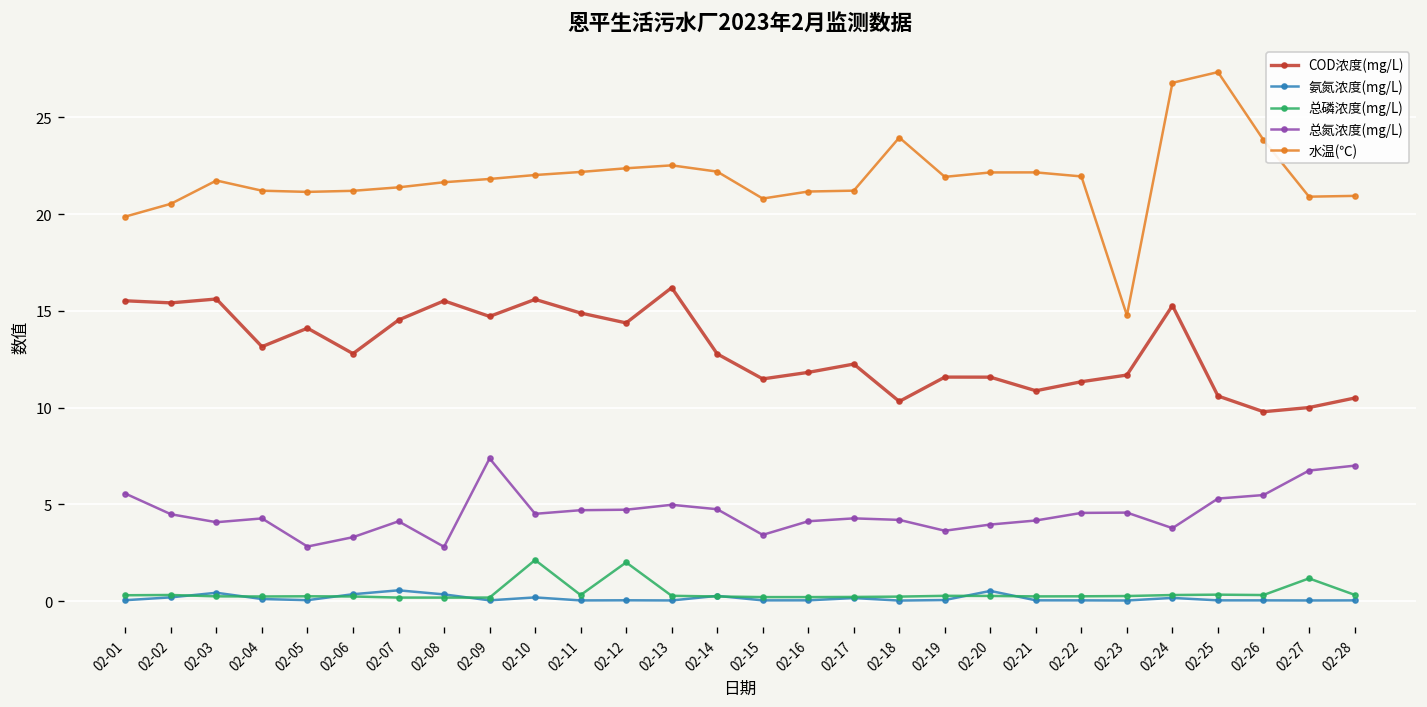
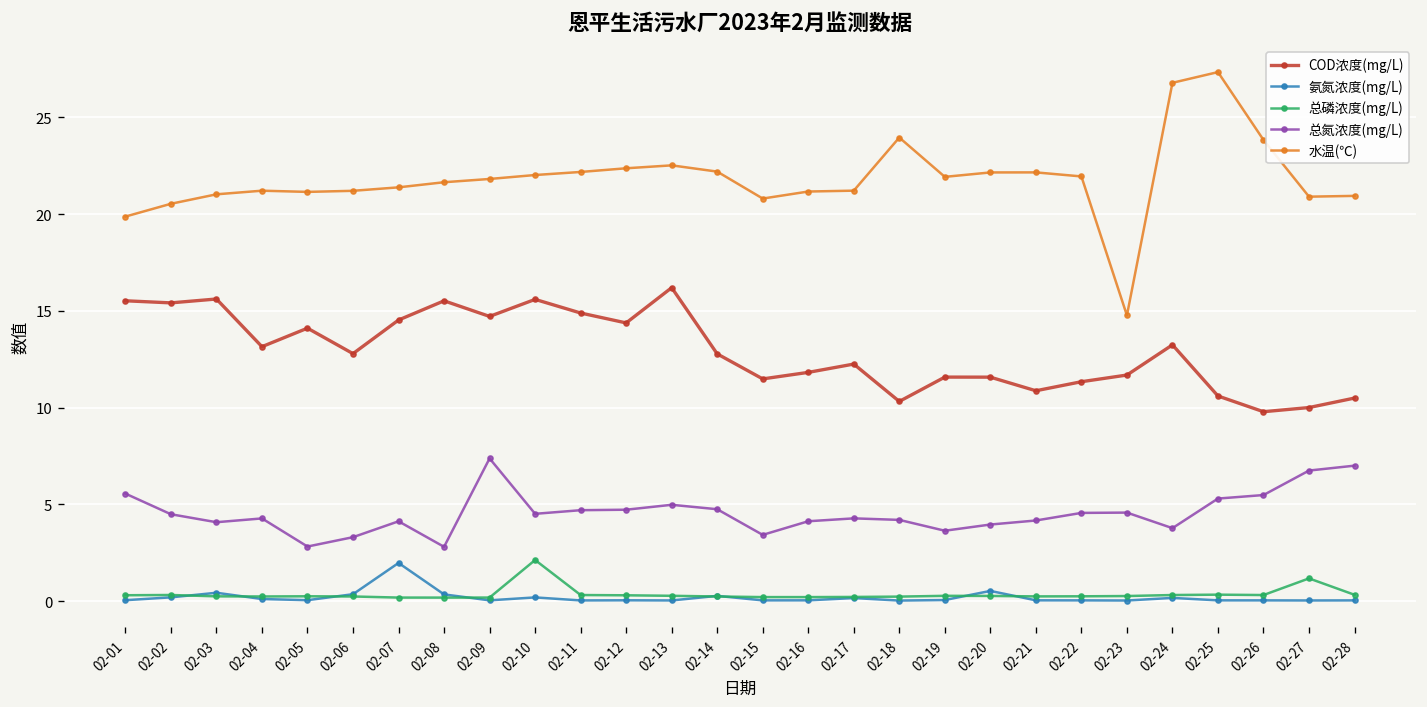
  {
    "COD浓度(mg/L)": {
      "02-01": 15.5,
      "02-02": 15.4,
      "02-03": 15.6,
      "02-04": 13.1,
      "02-05": 14.1,
      "02-06": 12.8,
      "02-07": 14.5,
      "02-08": 15.5,
      "02-09": 14.7,
      "02-10": 15.6,
      "02-11": 14.9,
      "02-12": 14.4,
      "02-13": 16.2,
      "02-14": 12.8,
      "02-15": 11.5,
      "02-16": 11.8,
      "02-17": 12.2,
      "02-18": 10.3,
      "02-19": 11.6,
      "02-20": 11.6,
      "02-21": 10.9,
      "02-22": 11.3,
      "02-23": 11.7,
-     "02-24": 15.3,
+     "02-24": 13.2,
      "02-25": 10.6,
      "02-26": 9.8,
      "02-27": 10.0,
      "02-28": 10.5
    },
    "氨氮浓度(mg/L)": {
      "02-01": 0.0,
      "02-03": 0.4,
      "02-05": 0.0,
-     "02-07": 0.6,
+     "02-07": 2.0,
      "02-08": 0.3,
      "02-10": 0.2,
      "02-11": 0.0,
      "02-12": 0.0,
      "02-13": 0.0,
      "02-15": 0.0,
      "02-16": 0.0,
      "02-18": 0.0,
      "02-19": 0.1,
      "02-20": 0.5,
      "02-21": 0.0,
      "02-22": 0.0,
      "02-23": 0.0,
      "02-25": 0.0,
      "02-26": 0.0,
      "02-27": 0.0,
      "02-28": 0.0
    },
    "总磷浓度(mg/L)": {
      "02-01": 0.3,
      "02-03": 0.2,
      "02-05": 0.2,
      "02-07": 0.2,
      "02-08": 0.2,
      "02-10": 2.1,
      "02-11": 0.3,
-     "02-12": 2.0,
+     "02-12": 0.3,
      "02-13": 0.3,
      "02-15": 0.2,
      "02-16": 0.2,
      "02-18": 0.2,
      "02-19": 0.3,
      "02-20": 0.3,
      "02-21": 0.2,
      "02-22": 0.2,
      "02-23": 0.3,
      "02-25": 0.3,
      "02-26": 0.3,
      "02-27": 1.2,
      "02-28": 0.3
    },
    "总氮浓度(mg/L)": {
      "02-01": 5.6,
      "02-02": 4.5,
      "02-03": 4.1,
      "02-04": 4.3,
      "02-05": 2.8,
      "02-06": 3.3,
      "02-07": 4.1,
      "02-08": 2.8,
      "02-09": 7.4,
      "02-10": 4.5,
      "02-11": 4.7,
      "02-12": 4.7,
      "02-13": 5.0,
      "02-14": 4.7,
      "02-15": 3.4,
      "02-16": 4.1,
      "02-17": 4.3,
      "02-18": 4.2,
      "02-19": 3.6,
      "02-20": 4.0,
      "02-21": 4.2,
      "02-22": 4.6,
      "02-23": 4.6,
      "02-24": 3.8,
      "02-25": 5.3,
      "02-26": 5.5,
      "02-27": 6.7,
      "02-28": 7.0
    },
    "水温(℃)": {
      "02-01": 19.9,
      "02-02": 20.5,
-     "02-03": 21.7,
+     "02-03": 21.0,
      "02-04": 21.2,
      "02-05": 21.1,
      "02-06": 21.2,
      "02-07": 21.4,
      "02-08": 21.6,
      "02-09": 21.8,
      "02-10": 22.0,
      "02-11": 22.2,
      "02-12": 22.4,
      "02-13": 22.5,
      "02-14": 22.2,
      "02-15": 20.8,
      "02-16": 21.2,
      "02-17": 21.2,
      "02-18": 24.0,
      "02-19": 21.9,
      "02-20": 22.1,
      "02-21": 22.2,
      "02-22": 21.9,
      "02-23": 14.8,
      "02-24": 26.8,
      "02-25": 27.3,
      "02-26": 23.8,
      "02-27": 20.9,
      "02-28": 20.9
    }
  }
